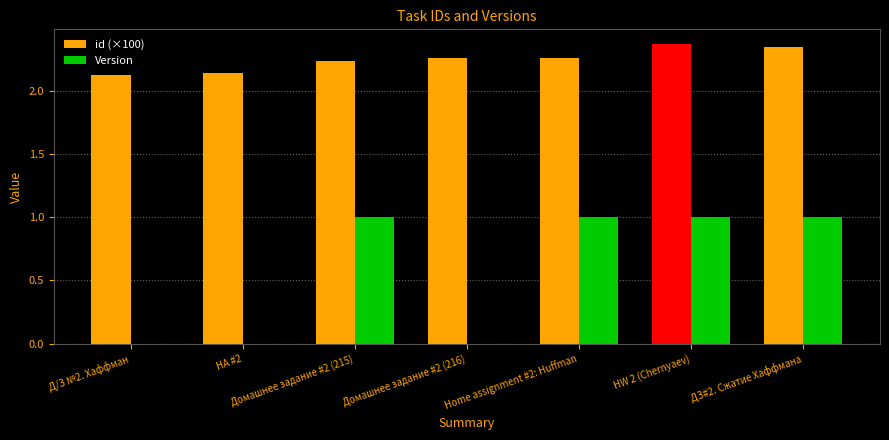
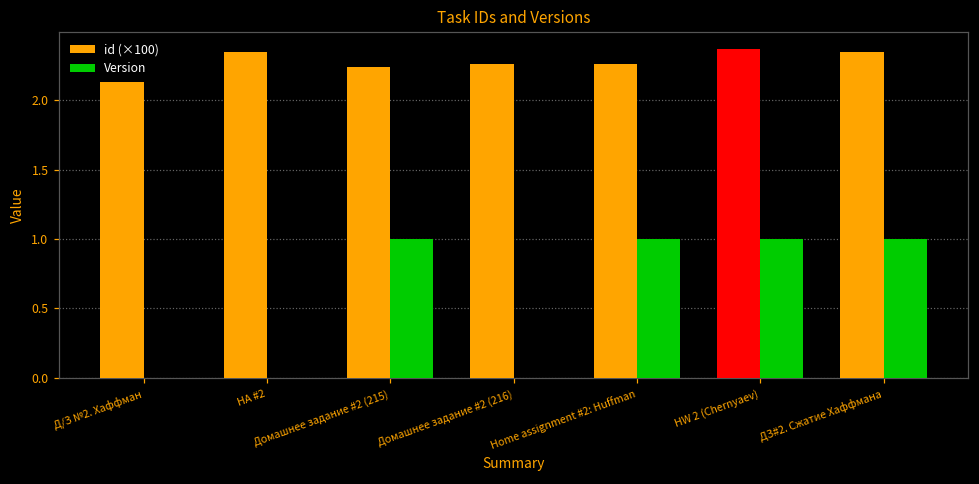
  {
    "id (×100)": {
      "Д/З №2. Хаффман": 2.13,
-     "HA #2": 2.14,
+     "HA #2": 2.35,
      "Домашнее задание #2 (215)": 2.24,
      "Домашнее задание #2 (216)": 2.26,
      "Home assignment #2: Huffman": 2.26,
      "HW 2 (Chernyaev)": 2.37,
      "ДЗ#2. Сжатие Хаффмана": 2.35
    },
    "Version": {
      "Д/З №2. Хаффман": 0.00,
      "HA #2": 0.00,
      "Домашнее задание #2 (215)": 1.00,
      "Домашнее задание #2 (216)": 0.00,
      "Home assignment #2: Huffman": 1.00,
      "HW 2 (Chernyaev)": 1.00,
      "ДЗ#2. Сжатие Хаффмана": 1.00
    }
  }
